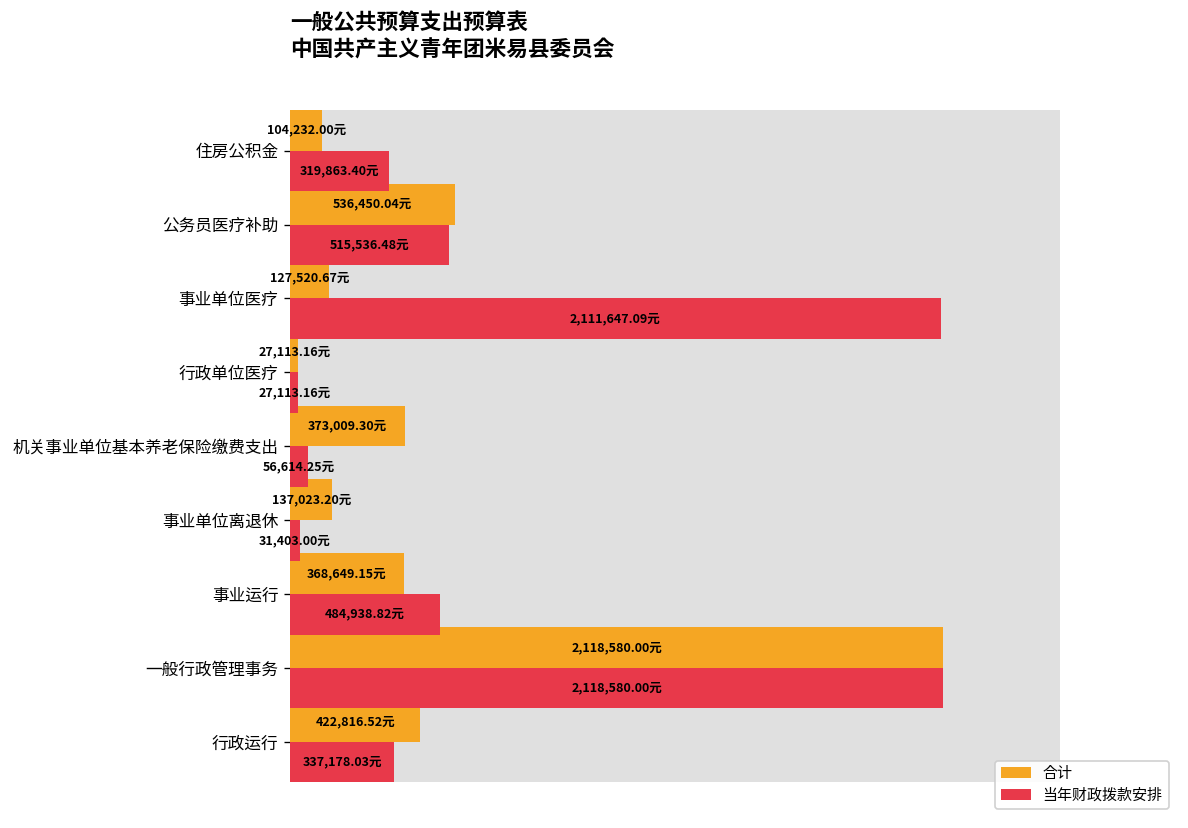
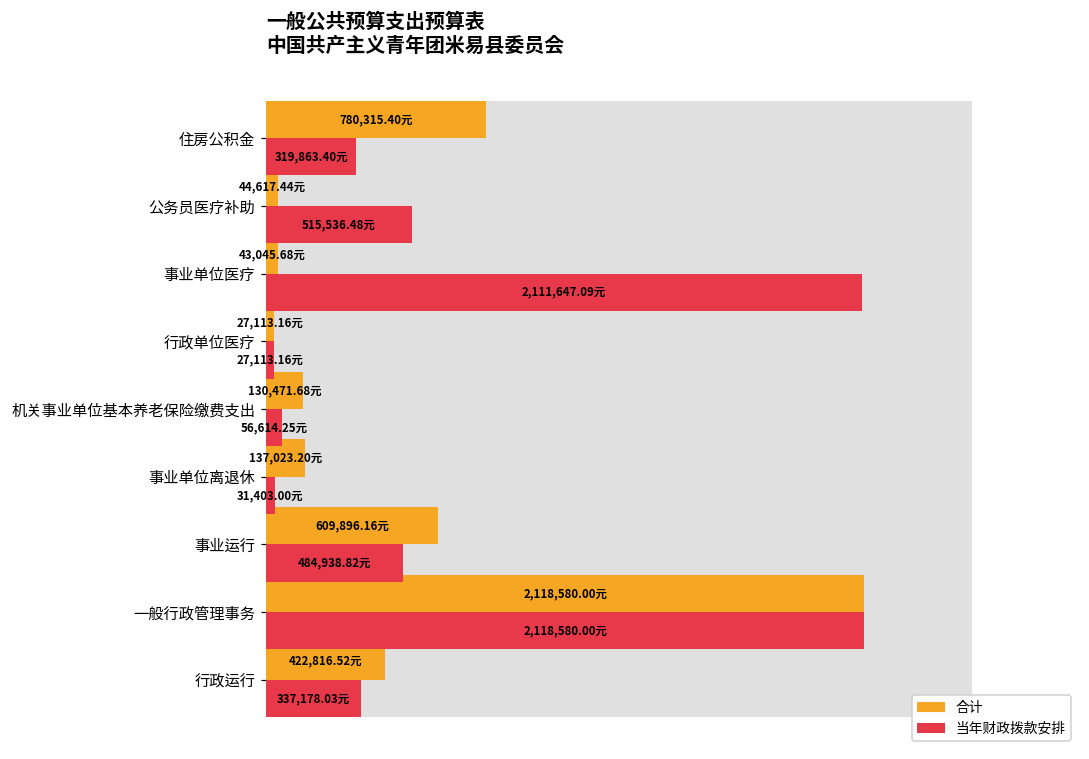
  {
    "合计": {
-     "住房公积金": "104,232.00元",
-     "公务员医疗补助": "536,450.04元",
-     "事业单位医疗": "127,520.67元",
-     "机关事业单位基本养老保险缴费支出": "373,009.30元",
-     "事业运行": "368,649.15元"
+     "住房公积金": "780,315.40元",
+     "公务员医疗补助": "44,617.44元",
+     "事业单位医疗": "43,045.68元",
+     "机关事业单位基本养老保险缴费支出": "130,471.68元",
+     "事业运行": "609,896.16元"
    }
  }
